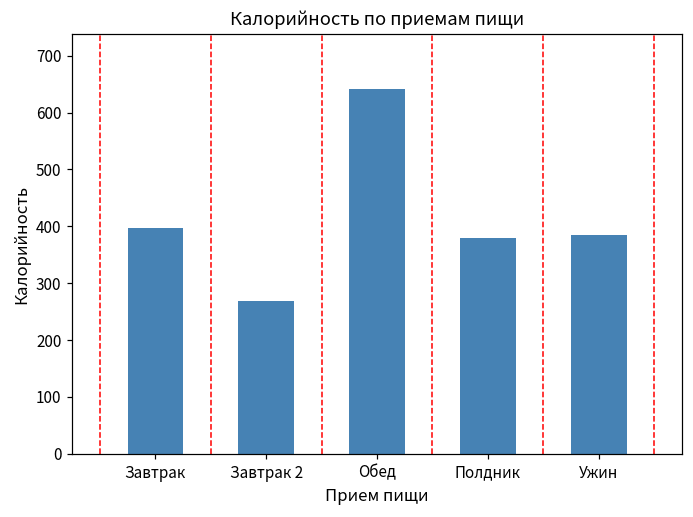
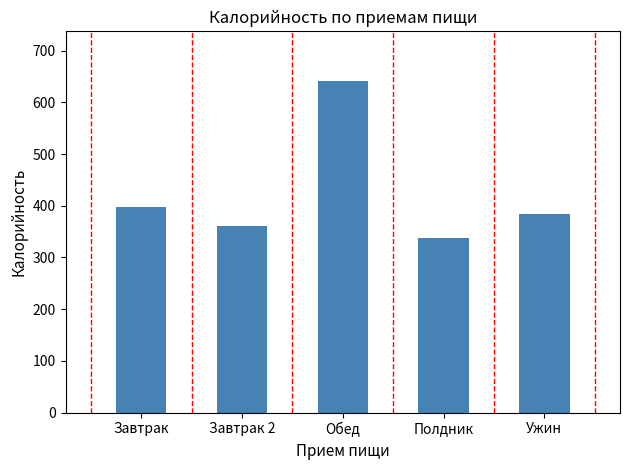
  {
    "Завтрак": 400,
-   "Завтрак 2": 270,
+   "Завтрак 2": 360,
    "Обед": 640,
-   "Полдник": 380,
+   "Полдник": 340,
    "Ужин": 380
  }
